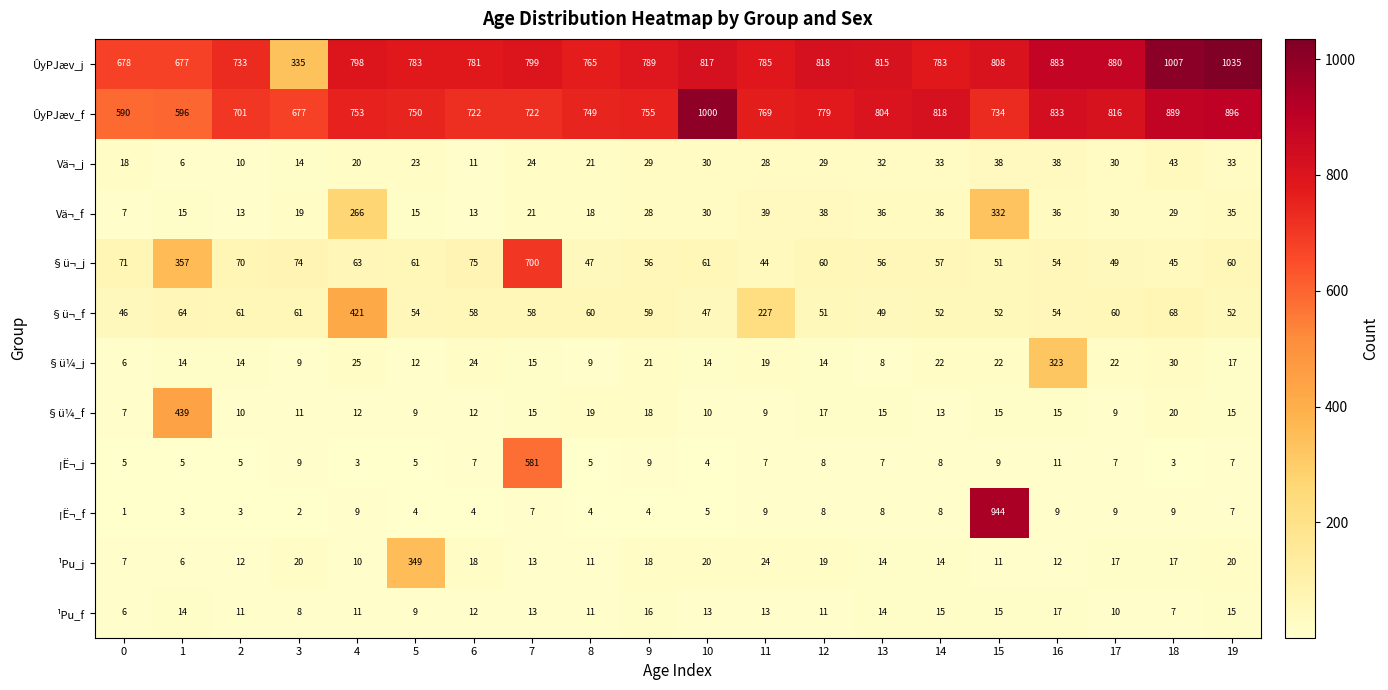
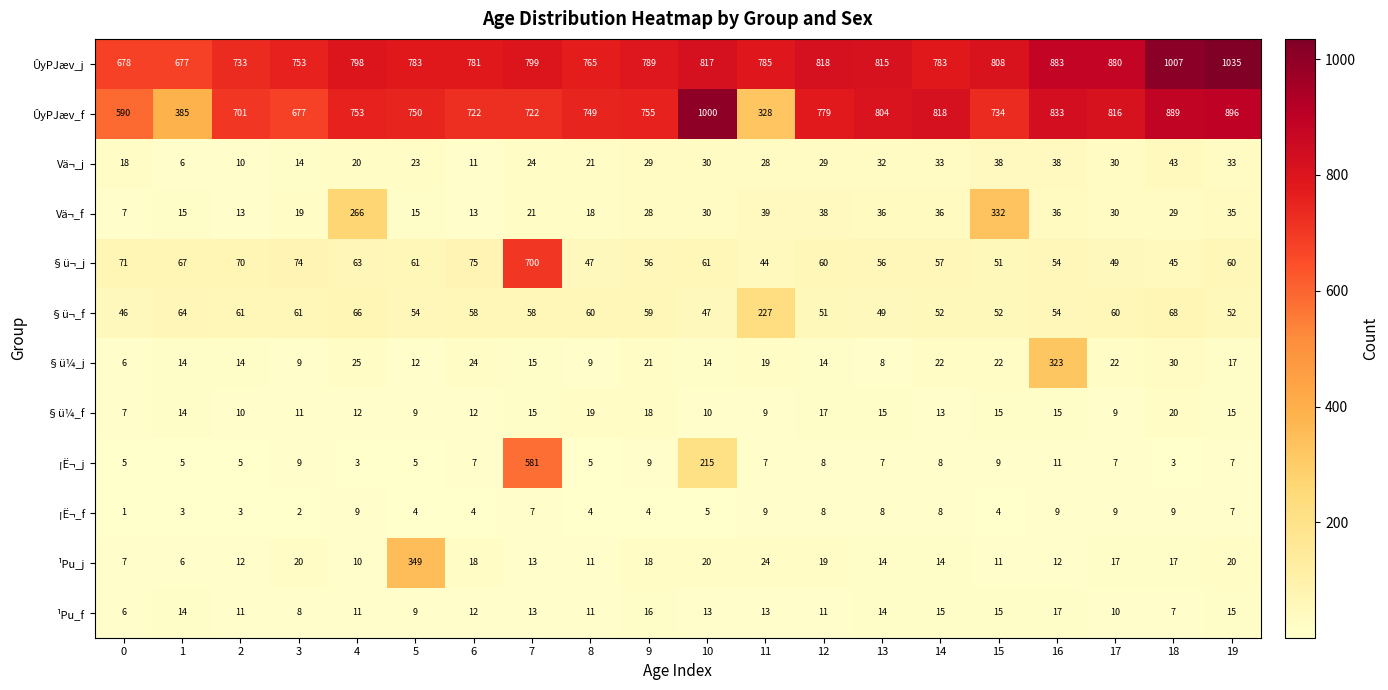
  {
    "ÛyPJæv_j": {
      "0": 678,
      "1": 677,
      "2": 733,
-     "3": 335,
+     "3": 753,
      "4": 798,
      "5": 783,
      "6": 781,
      "7": 799,
      "8": 765,
      "9": 789,
      "10": 817,
      "11": 785,
      "12": 818,
      "13": 815,
      "14": 783,
      "15": 808,
      "16": 883,
      "17": 880,
      "18": 1007,
      "19": 1035
    },
    "ÛyPJæv_f": {
      "0": 590,
-     "1": 596,
+     "1": 385,
      "2": 701,
      "3": 677,
      "4": 753,
      "5": 750,
      "6": 722,
      "7": 722,
      "8": 749,
      "9": 755,
      "10": 1000,
-     "11": 769,
+     "11": 328,
      "12": 779,
      "13": 804,
      "14": 818,
      "15": 734,
      "16": 833,
      "17": 816,
      "18": 889,
      "19": 896
    },
    "§ü¬_j": {
      "0": 71,
-     "1": 357,
+     "1": 67,
      "2": 70,
      "3": 74,
      "4": 63,
      "5": 61,
      "6": 75,
      "7": 700,
      "8": 47,
      "9": 56,
      "10": 61,
      "11": 44,
      "12": 60,
      "13": 56,
      "14": 57,
      "15": 51,
      "16": 54,
      "17": 49,
      "18": 45,
      "19": 60
    },
    "§ü¬_f": {
      "0": 46,
      "1": 64,
      "2": 61,
      "3": 61,
-     "4": 421,
+     "4": 66,
      "5": 54,
      "6": 58,
      "7": 58,
      "8": 60,
      "9": 59,
      "10": 47,
      "11": 227,
      "12": 51,
      "13": 49,
      "14": 52,
      "15": 52,
      "16": 54,
      "17": 60,
      "18": 68,
      "19": 52
    },
    "§ü¼_f": {
      "0": 7,
-     "1": 439,
+     "1": 14,
      "2": 10,
      "3": 11,
      "4": 12,
      "5": 9,
      "6": 12,
      "7": 15,
      "8": 19,
      "9": 18,
      "10": 10,
      "11": 9,
      "12": 17,
      "13": 15,
      "14": 13,
      "15": 15,
      "16": 15,
      "17": 9,
      "18": 20,
      "19": 15
    },
    "¡Ë¬_j": {
      "0": 5,
      "1": 5,
      "2": 5,
      "3": 9,
      "4": 3,
      "5": 5,
      "6": 7,
      "7": 581,
      "8": 5,
      "9": 9,
-     "10": 4,
+     "10": 215,
      "11": 7,
      "12": 8,
      "13": 7,
      "14": 8,
      "15": 9,
      "16": 11,
      "17": 7,
      "18": 3,
      "19": 7
    },
    "¡Ë¬_f": {
      "0": 1,
      "1": 3,
      "2": 3,
      "3": 2,
      "4": 9,
      "5": 4,
      "6": 4,
      "7": 7,
      "8": 4,
      "9": 4,
      "10": 5,
      "11": 9,
      "12": 8,
      "13": 8,
      "14": 8,
-     "15": 944,
+     "15": 4,
      "16": 9,
      "17": 9,
      "18": 9,
      "19": 7
    }
  }
